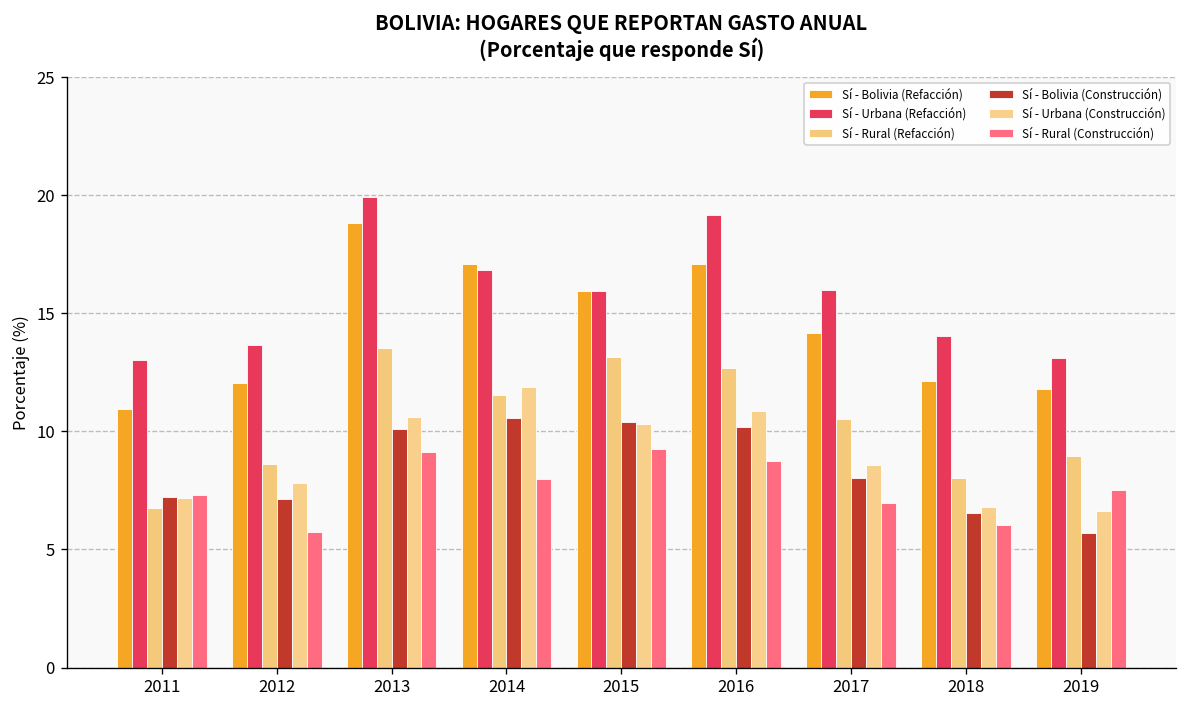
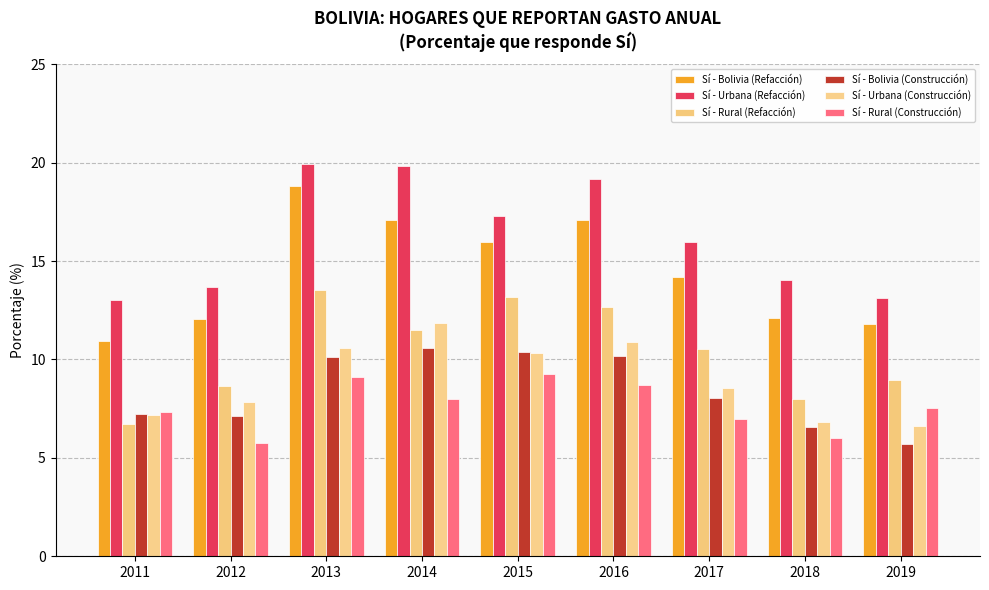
  {
    "Sí - Bolivia (Refacción)": {
      "2011": 11.0,
      "2012": 12.0,
      "2013": 18.8,
      "2014": 17.1,
      "2015": 16.0,
      "2016": 17.1,
      "2017": 14.2,
      "2018": 12.1,
      "2019": 11.8
    },
    "Sí - Urbana (Refacción)": {
      "2011": 13.0,
      "2012": 13.7,
      "2013": 19.9,
-     "2014": 16.8,
-     "2015": 15.9,
+     "2014": 19.8,
+     "2015": 17.3,
      "2016": 19.2,
      "2017": 16.0,
      "2018": 14.0,
      "2019": 13.1
    },
    "Sí - Bolivia (Construcción)": {
      "2011": 7.2,
      "2012": 7.1,
      "2013": 10.1,
      "2014": 10.6,
      "2015": 10.4,
      "2016": 10.2,
      "2017": 8.0,
      "2018": 6.6,
      "2019": 5.7
    },
    "Sí - Rural (Construcción)": {
      "2011": 7.3,
      "2012": 5.8,
      "2013": 9.1,
      "2014": 8.0,
      "2015": 9.3,
      "2016": 8.7,
      "2017": 7.0,
      "2018": 6.0,
      "2019": 7.5
    }
  }
